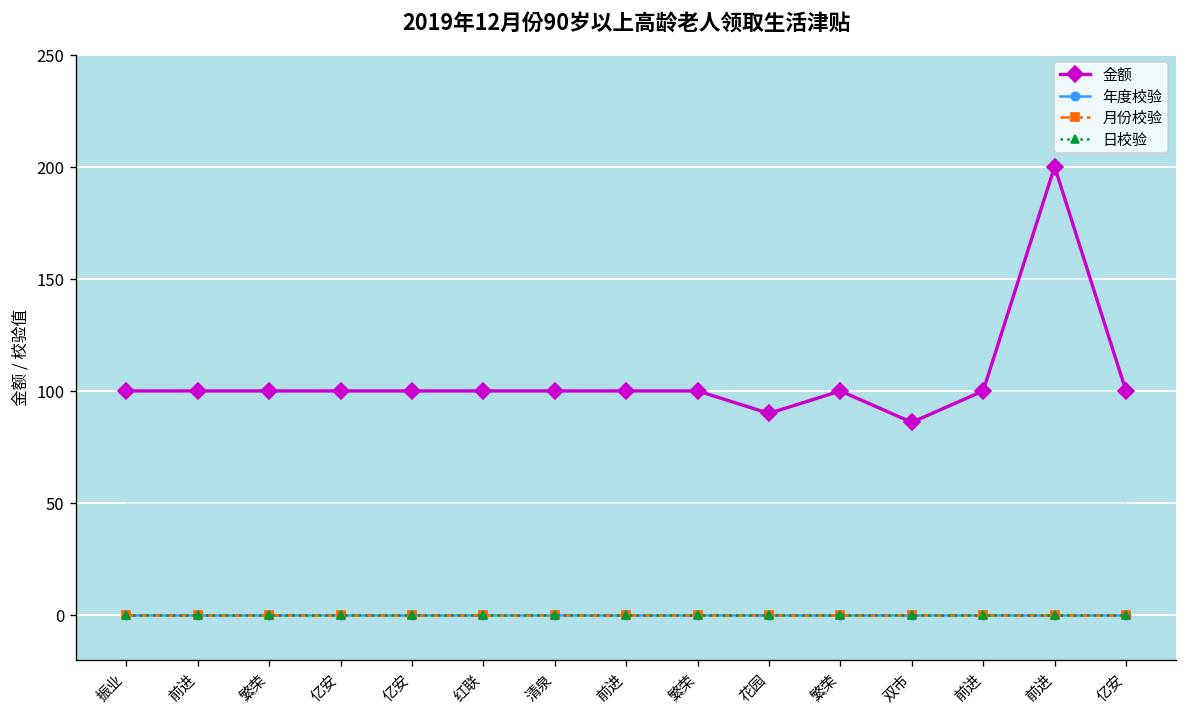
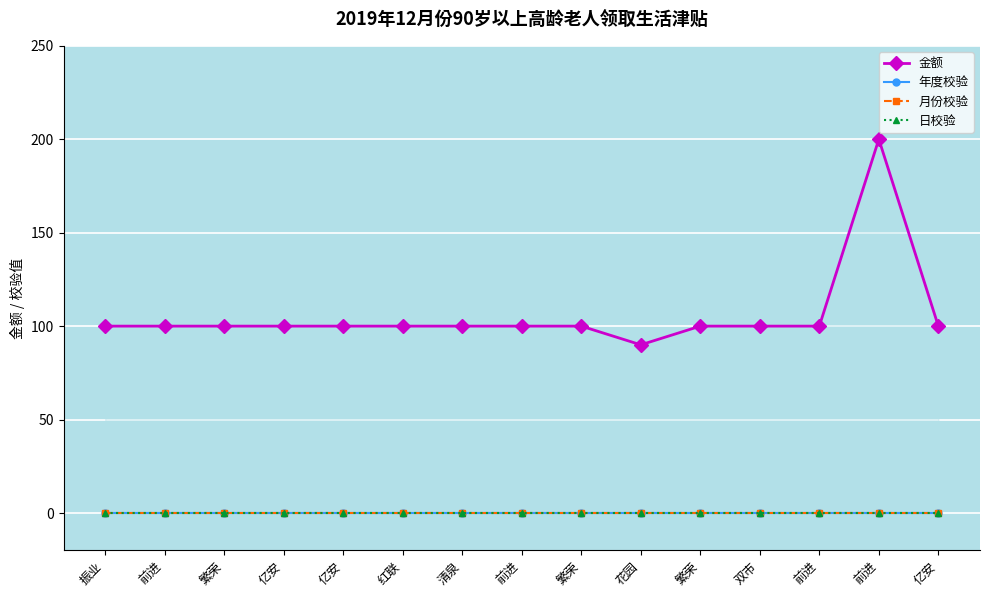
  {
    "金额": {
      "振业": 100,
      "红联": 100,
      "清泉": 100,
      "花园": 90,
-     "双市": 86
+     "双市": 100
    },
    "日校验": {
      "振业": 0,
      "红联": 0,
      "清泉": 0,
      "花园": 0,
      "双市": 0
    }
  }
